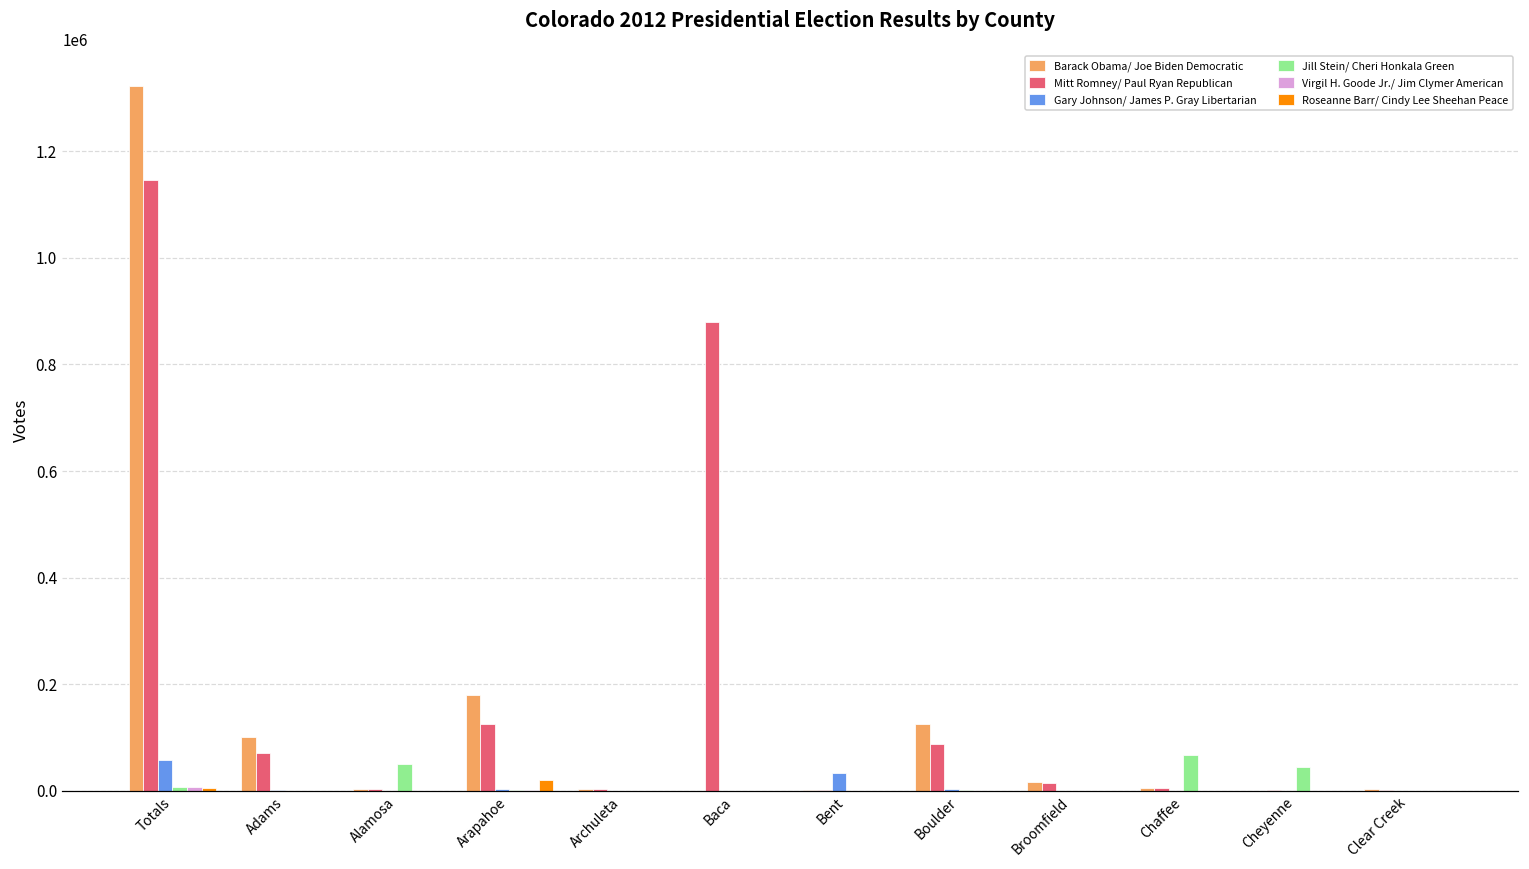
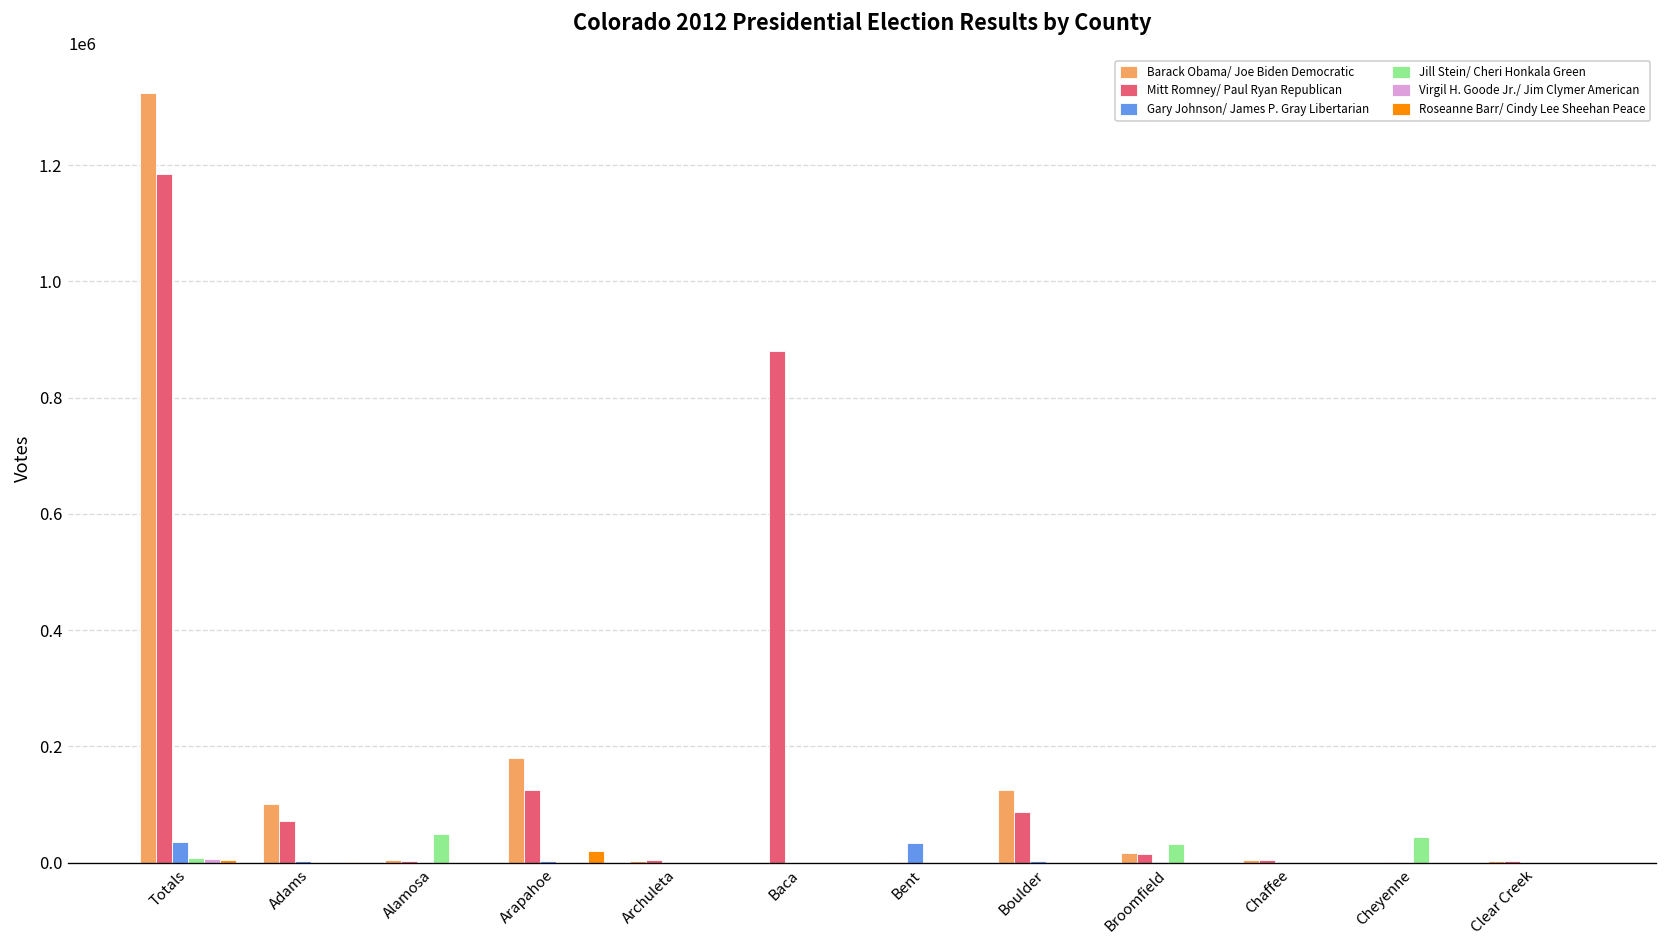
  {
    "Barack Obama/ Joe Biden Democratic": {
      "Totals": 1320000,
      "Adams": 100000,
      "Arapahoe": 180000,
      "Boulder": 130000,
      "Broomfield": 20000
    },
    "Mitt Romney/ Paul Ryan Republican": {
-     "Totals": 1150000,
+     "Totals": 1190000,
      "Adams": 70000,
      "Arapahoe": 130000,
      "Baca": 880000,
      "Boulder": 90000,
      "Broomfield": 20000
    },
    "Gary Johnson/ James P. Gray Libertarian": {
-     "Totals": 60000,
+     "Totals": 40000,
      "Bent": 30000
    },
    "Jill Stein/ Cheri Honkala Green": {
      "Totals": 10000,
      "Alamosa": 50000,
-     "Broomfield": 0,
-     "Chaffee": 70000,
+     "Broomfield": 30000,
+     "Chaffee": 0,
      "Cheyenne": 40000
    },
    "Virgil H. Goode Jr./ Jim Clymer American": {
      "Totals": 10000
    },
    "Roseanne Barr/ Cindy Lee Sheehan Peace": {
      "Arapahoe": 20000
    }
  }
